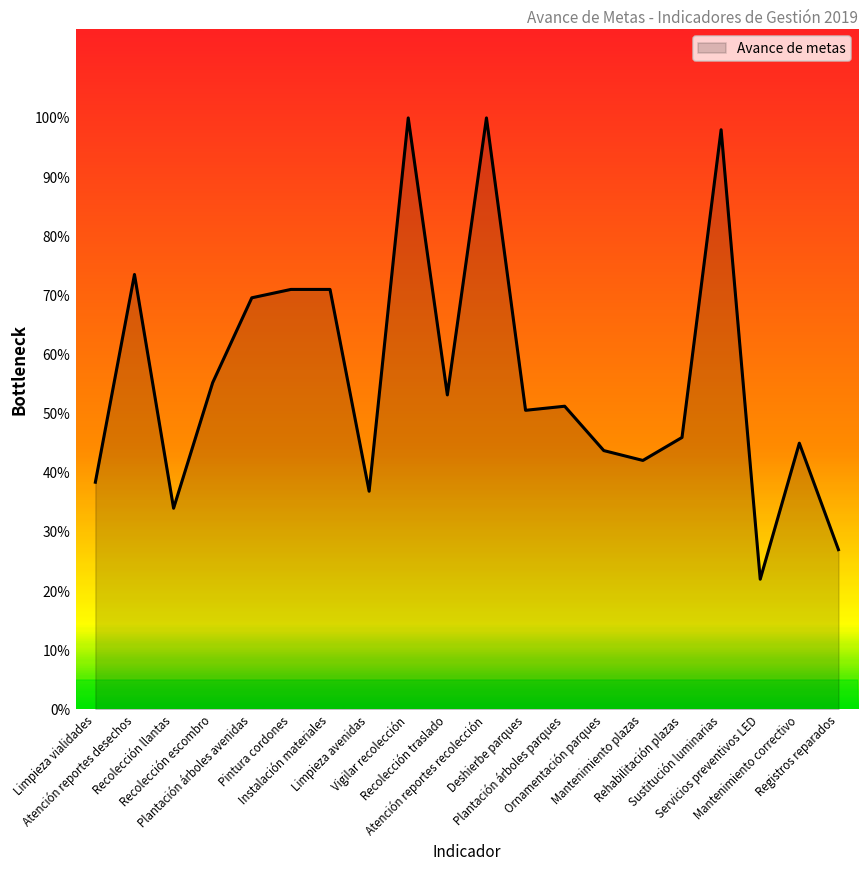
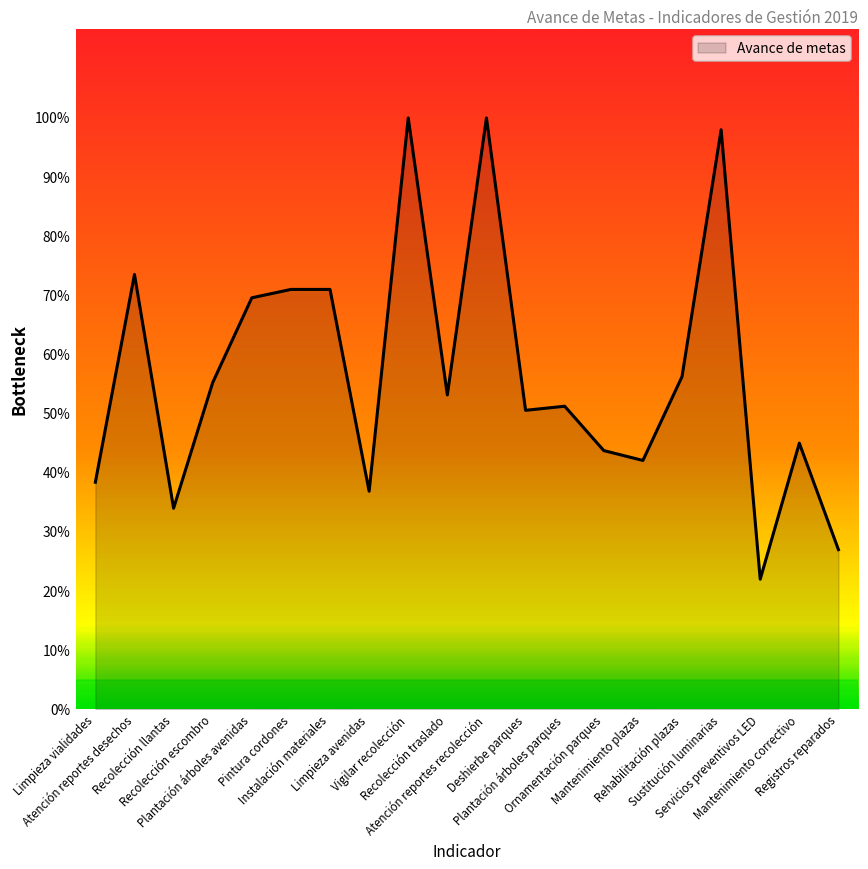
  {
    "Limpieza vialidades": "38%",
    "Atención reportes desechos": "74%",
    "Recolección llantas": "34%",
    "Recolección escombro": "55%",
    "Plantación árboles avenidas": "70%",
    "Pintura cordones": "71%",
    "Instalación materiales": "71%",
    "Limpieza avenidas": "37%",
    "Vigilar recolección": "100%",
    "Recolección traslado": "53%",
    "Atención reportes recolección": "100%",
    "Deshierbe parques": "51%",
    "Plantación árboles parques": "51%",
    "Ornamentación parques": "44%",
    "Mantenimiento plazas": "42%",
-   "Rehabilitación plazas": "46%",
+   "Rehabilitación plazas": "56%",
    "Sustitución luminarias": "98%",
    "Servicios preventivos LED": "22%",
    "Mantenimiento correctivo": "45%",
    "Registros reparados": "27%"
  }
